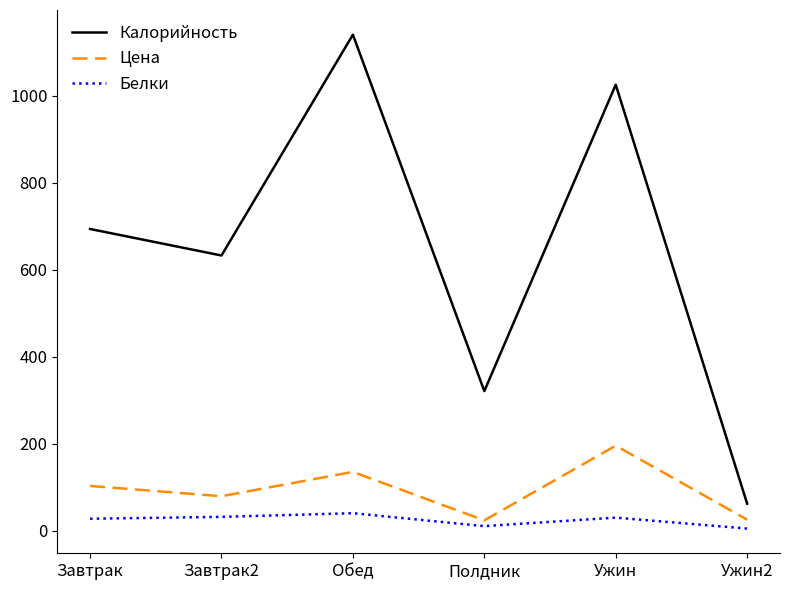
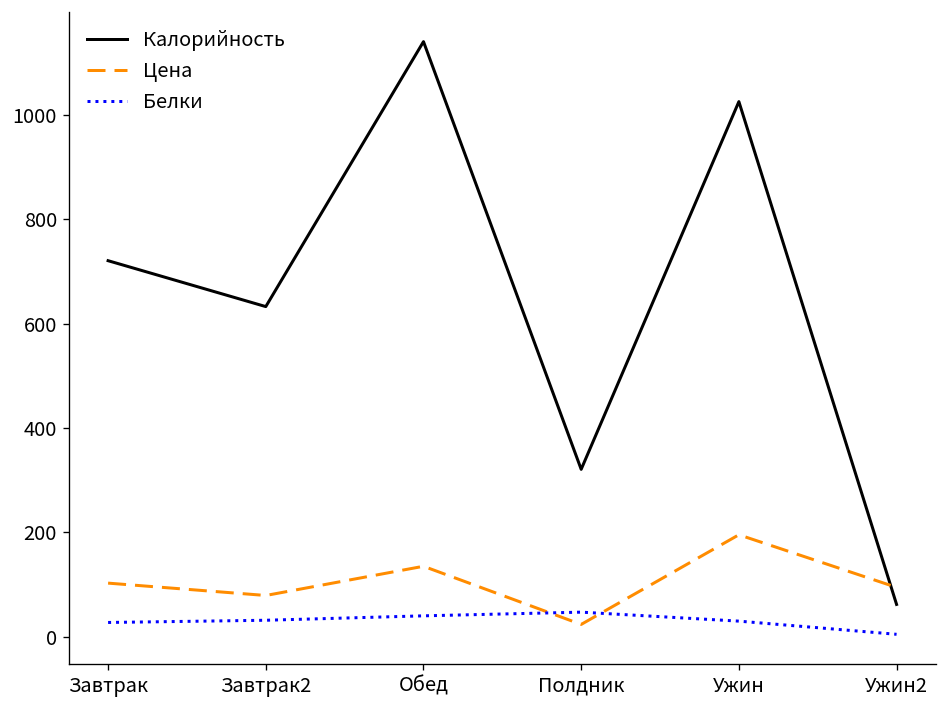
  {
    "Калорийность": {
-     "Завтрак": 690,
+     "Завтрак": 720,
      "Завтрак2": 630,
      "Обед": 1140,
      "Полдник": 320,
      "Ужин": 1030,
      "Ужин2": 60
    },
    "Цена": {
      "Завтрак": 100,
      "Завтрак2": 80,
      "Обед": 140,
      "Полдник": 20,
      "Ужин": 200,
-     "Ужин2": 30
+     "Ужин2": 90
    },
    "Белки": {
      "Завтрак": 30,
      "Завтрак2": 30,
      "Обед": 40,
-     "Полдник": 10,
+     "Полдник": 50,
      "Ужин": 30,
      "Ужин2": 0
    }
  }
